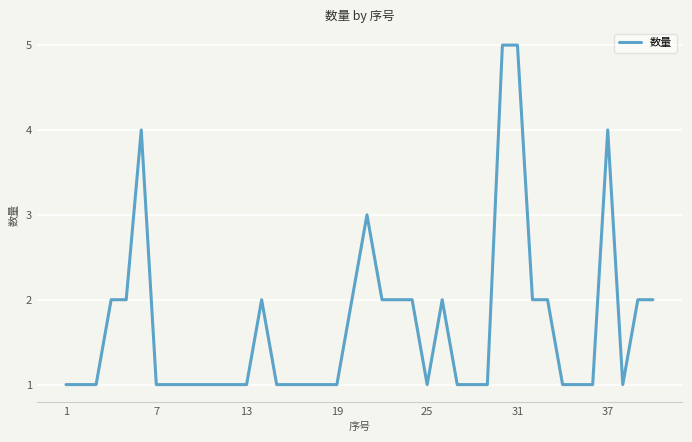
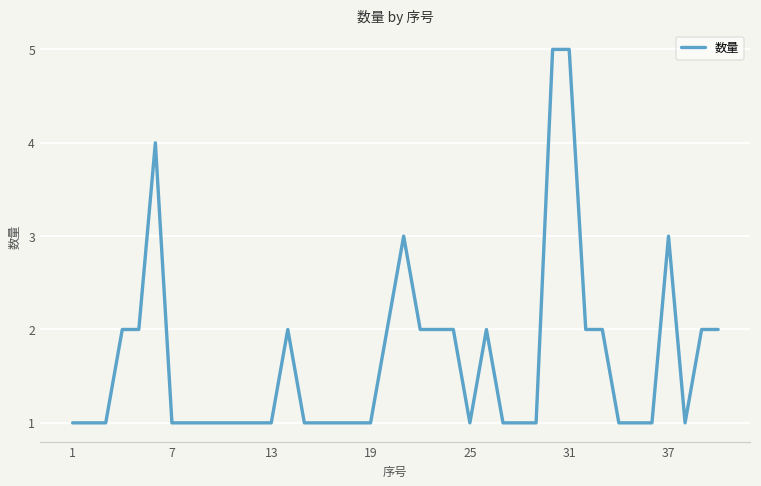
  {
    "1": 1,
    "7": 1,
    "13": 1,
    "19": 1,
    "25": 1,
    "31": 5,
-   "37": 4
+   "37": 3
  }
